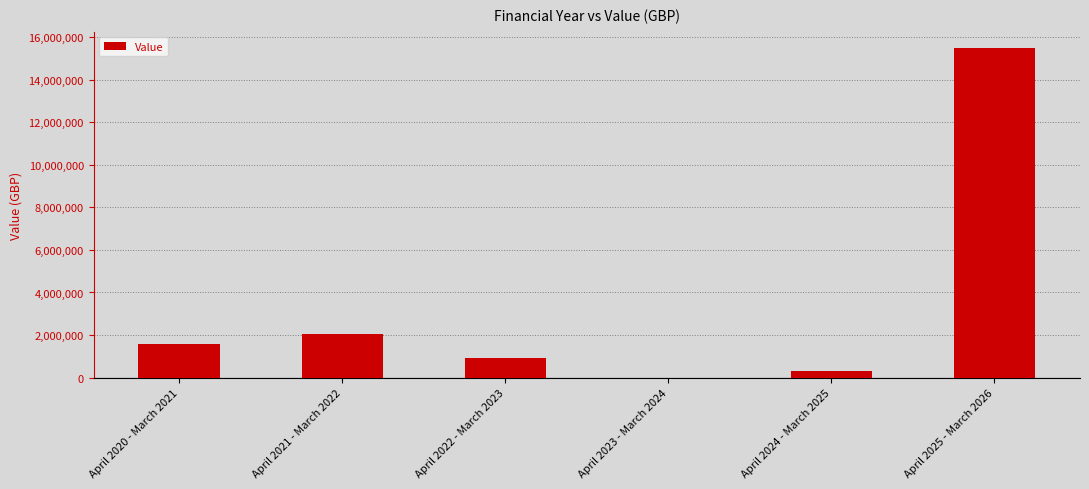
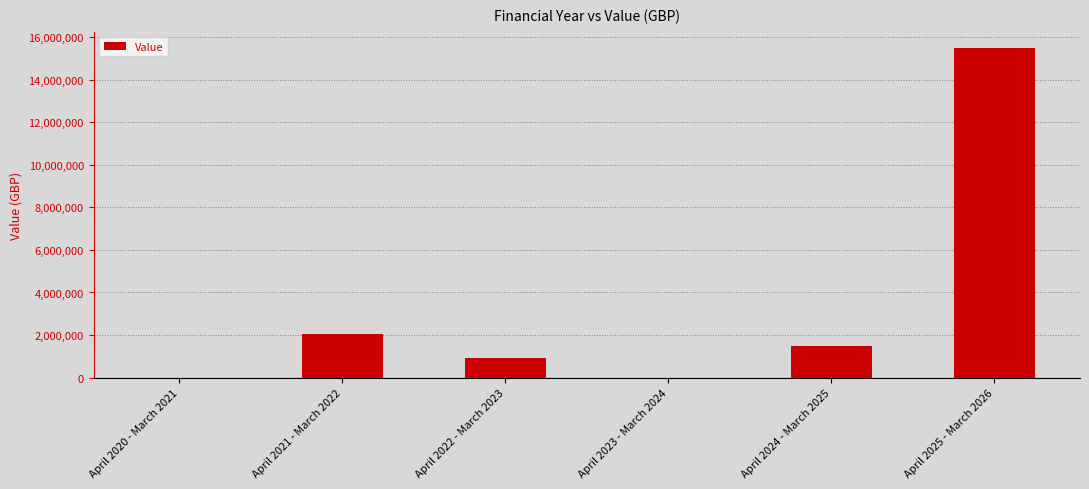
  {
-   "April 2020 - March 2021": "1,600,000",
+   "April 2020 - March 2021": "0",
    "April 2021 - March 2022": "2,000,000",
    "April 2022 - March 2023": "900,000",
-   "April 2024 - March 2025": "300,000",
+   "April 2024 - March 2025": "1,500,000",
    "April 2025 - March 2026": "15,500,000"
  }
